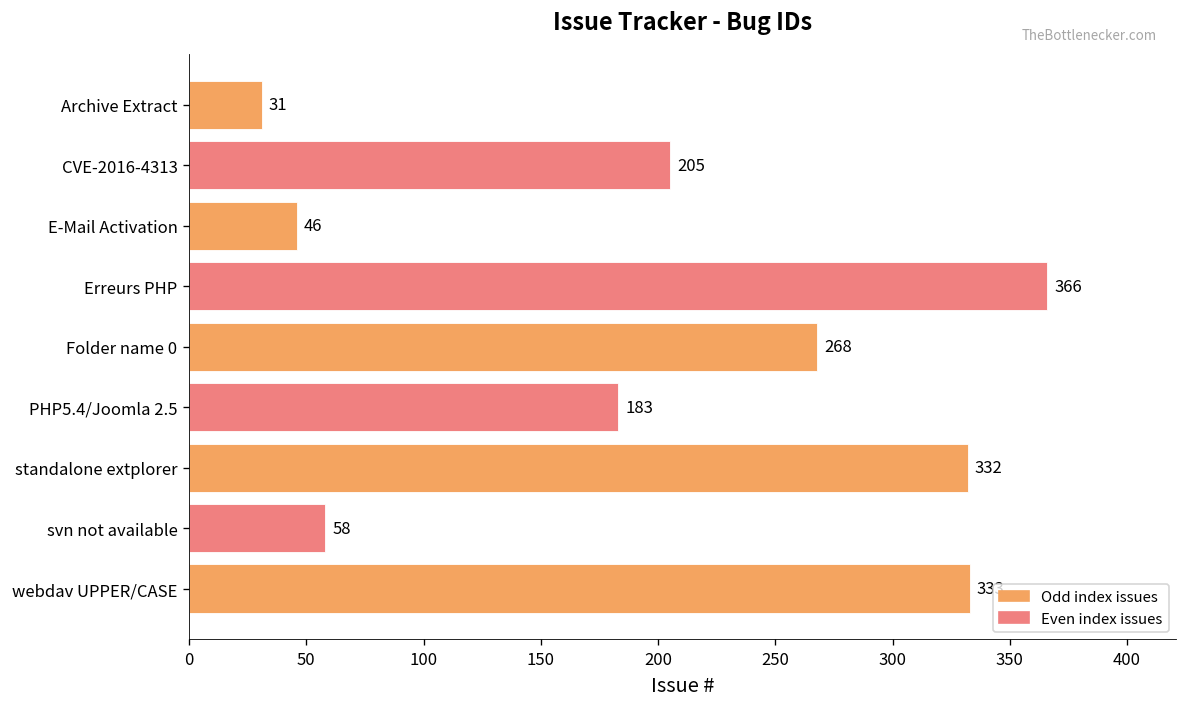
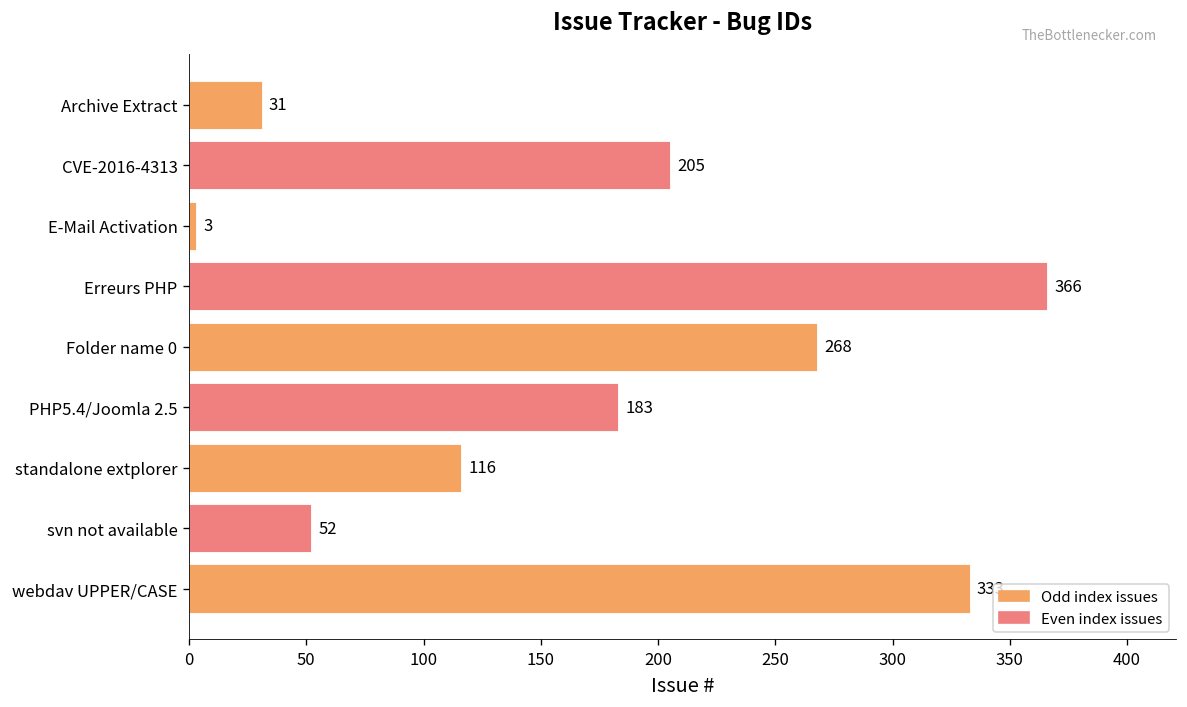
  {
    "Archive Extract": 31,
    "CVE-2016-4313": 205,
-   "E-Mail Activation": 46,
+   "E-Mail Activation": 3,
    "Erreurs PHP": 366,
    "Folder name 0": 268,
    "PHP5.4/Joomla 2.5": 183,
-   "standalone extplorer": 332,
-   "svn not available": 58
+   "standalone extplorer": 116,
+   "svn not available": 52
  }
